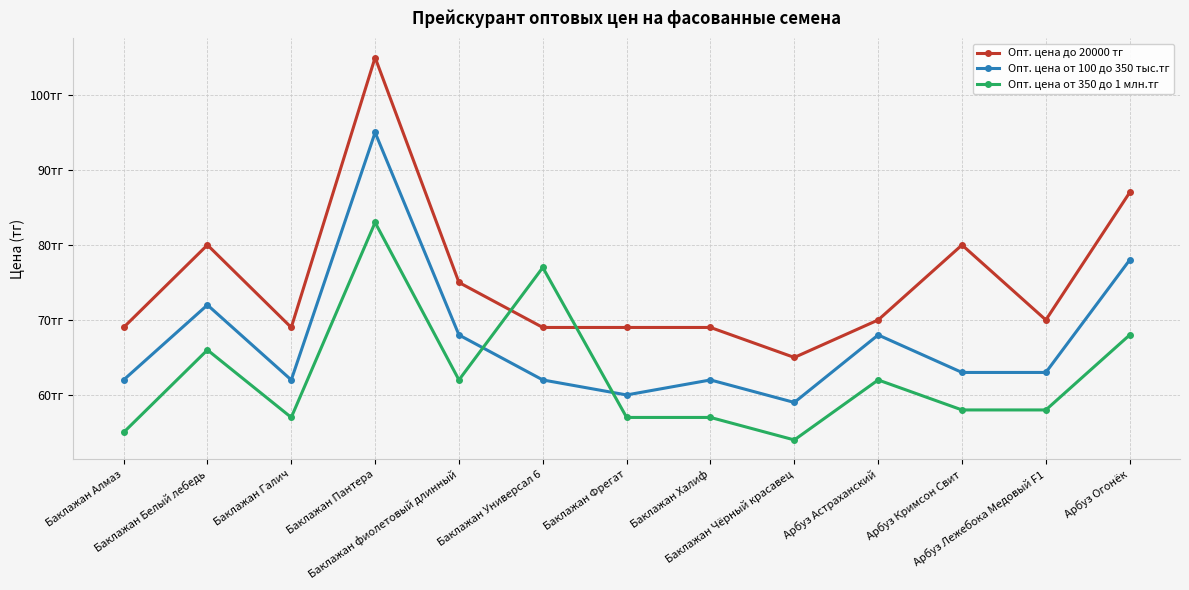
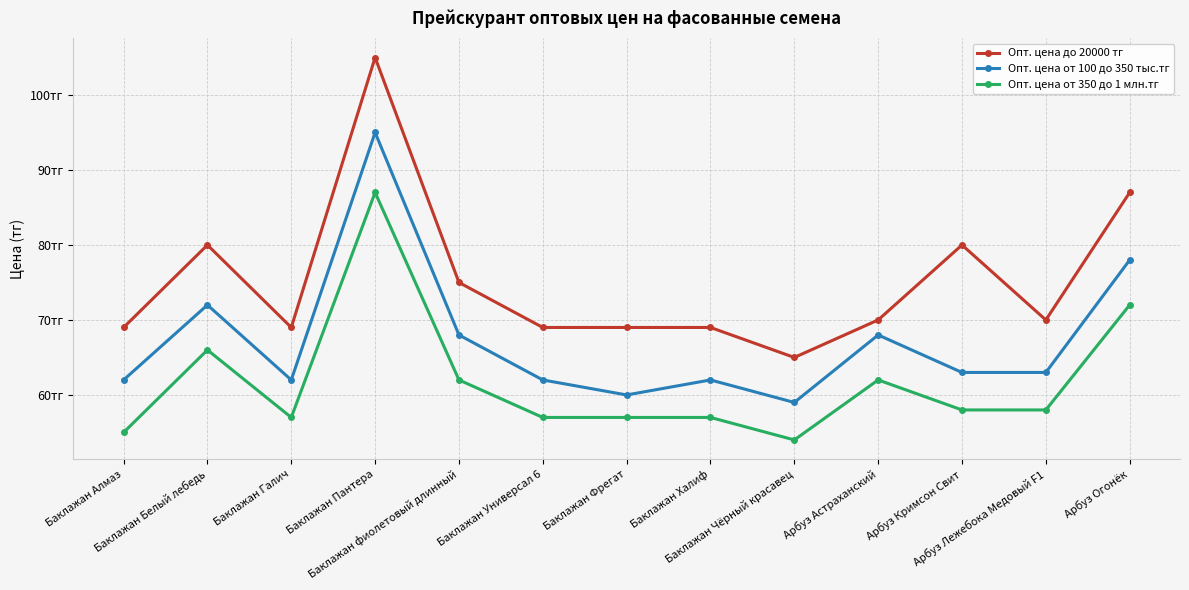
  {
    "Опт. цена до 20000 тг": {
      "Баклажан Алмаз": "69тг",
      "Баклажан Белый лебедь": "80тг",
      "Баклажан Галич": "69тг",
      "Баклажан Пантера": "105тг",
      "Баклажан фиолетовый длинный": "75тг",
      "Баклажан Универсал 6": "69тг",
      "Баклажан Фрегат": "69тг",
      "Баклажан Халиф": "69тг",
      "Баклажан Чёрный красавец": "65тг",
      "Арбуз Астраханский": "70тг",
      "Арбуз Кримсон Свит": "80тг",
      "Арбуз Лежебока Медовый F1": "70тг",
      "Арбуз Огонёк": "87тг"
    },
    "Опт. цена от 100 до 350 тыс.тг": {
      "Баклажан Алмаз": "62тг",
      "Баклажан Белый лебедь": "72тг",
      "Баклажан Галич": "62тг",
      "Баклажан Пантера": "95тг",
      "Баклажан фиолетовый длинный": "68тг",
      "Баклажан Универсал 6": "62тг",
      "Баклажан Фрегат": "60тг",
      "Баклажан Халиф": "62тг",
      "Баклажан Чёрный красавец": "59тг",
      "Арбуз Астраханский": "68тг",
      "Арбуз Кримсон Свит": "63тг",
      "Арбуз Лежебока Медовый F1": "63тг",
      "Арбуз Огонёк": "78тг"
    },
    "Опт. цена от 350 до 1 млн.тг": {
      "Баклажан Алмаз": "55тг",
      "Баклажан Белый лебедь": "66тг",
      "Баклажан Галич": "57тг",
-     "Баклажан Пантера": "83тг",
+     "Баклажан Пантера": "87тг",
      "Баклажан фиолетовый длинный": "62тг",
-     "Баклажан Универсал 6": "77тг",
+     "Баклажан Универсал 6": "57тг",
      "Баклажан Фрегат": "57тг",
      "Баклажан Халиф": "57тг",
      "Баклажан Чёрный красавец": "54тг",
      "Арбуз Астраханский": "62тг",
      "Арбуз Кримсон Свит": "58тг",
      "Арбуз Лежебока Медовый F1": "58тг",
-     "Арбуз Огонёк": "68тг"
+     "Арбуз Огонёк": "72тг"
    }
  }
